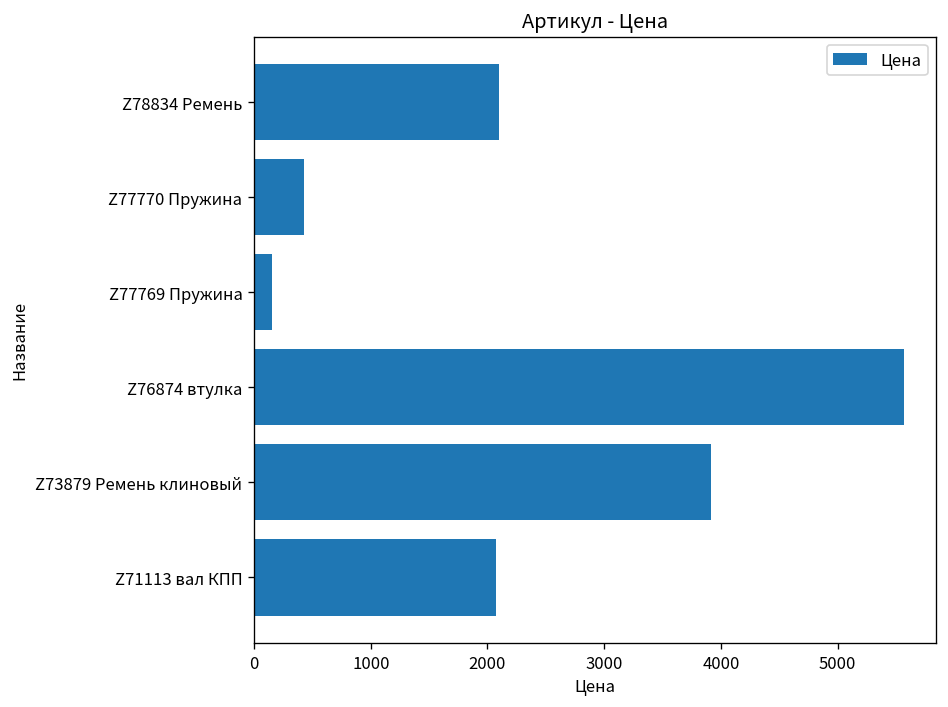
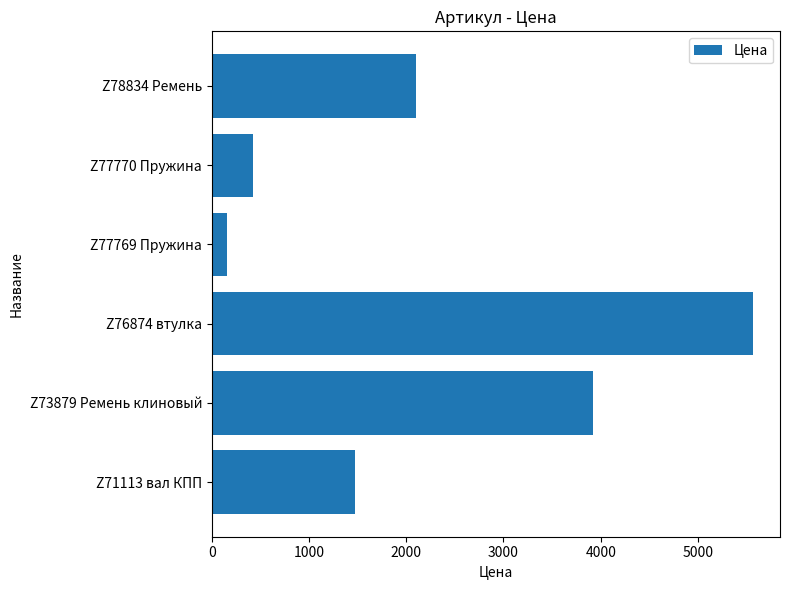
  {
    "Z77770 Пружина": 400,
    "Z77769 Пружина": 200,
    "Z76874 втулка": 5600,
    "Z73879 Ремень клиновый": 3900,
-   "Z71113 вал КПП": 2100
+   "Z71113 вал КПП": 1500
  }
